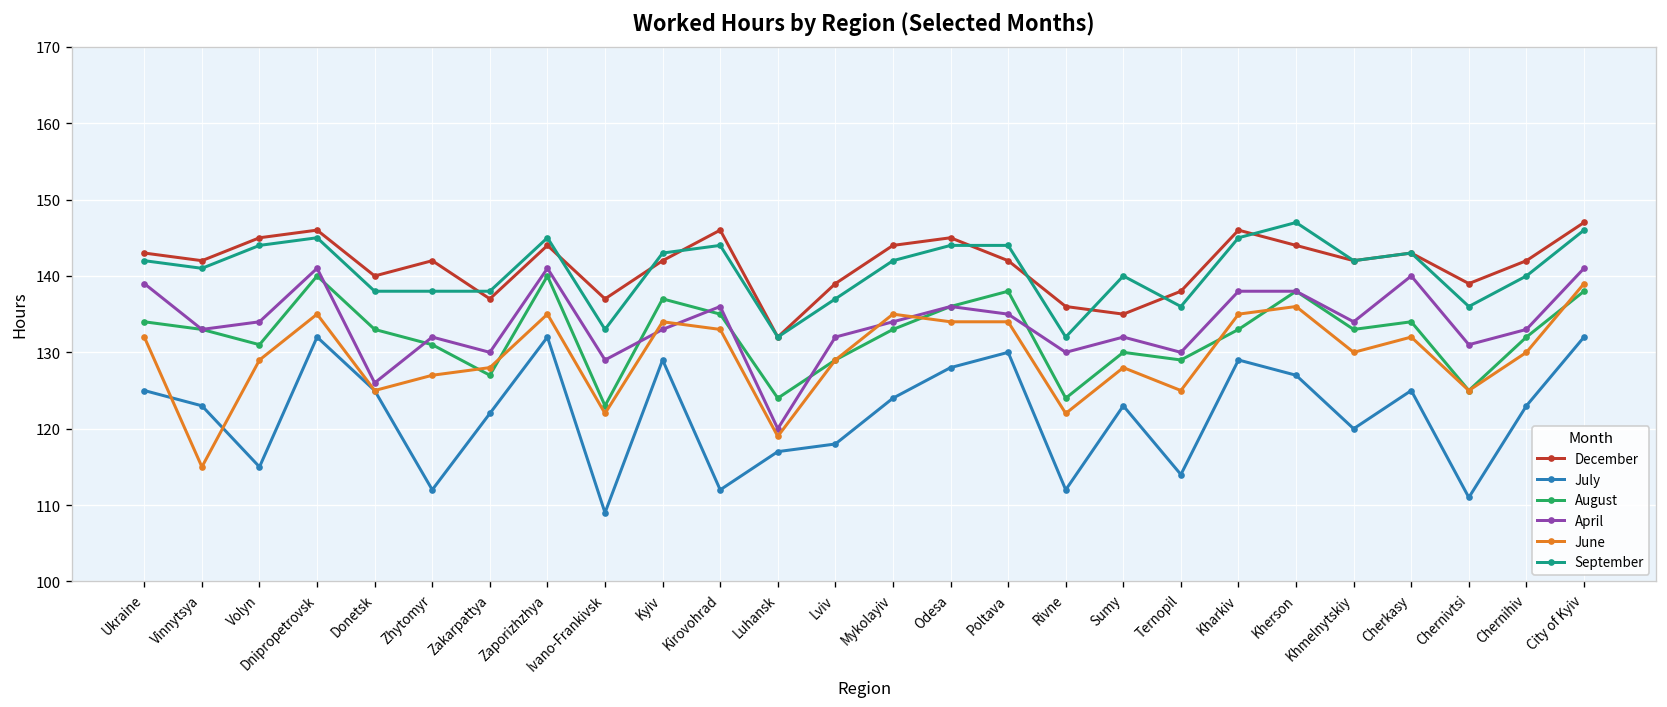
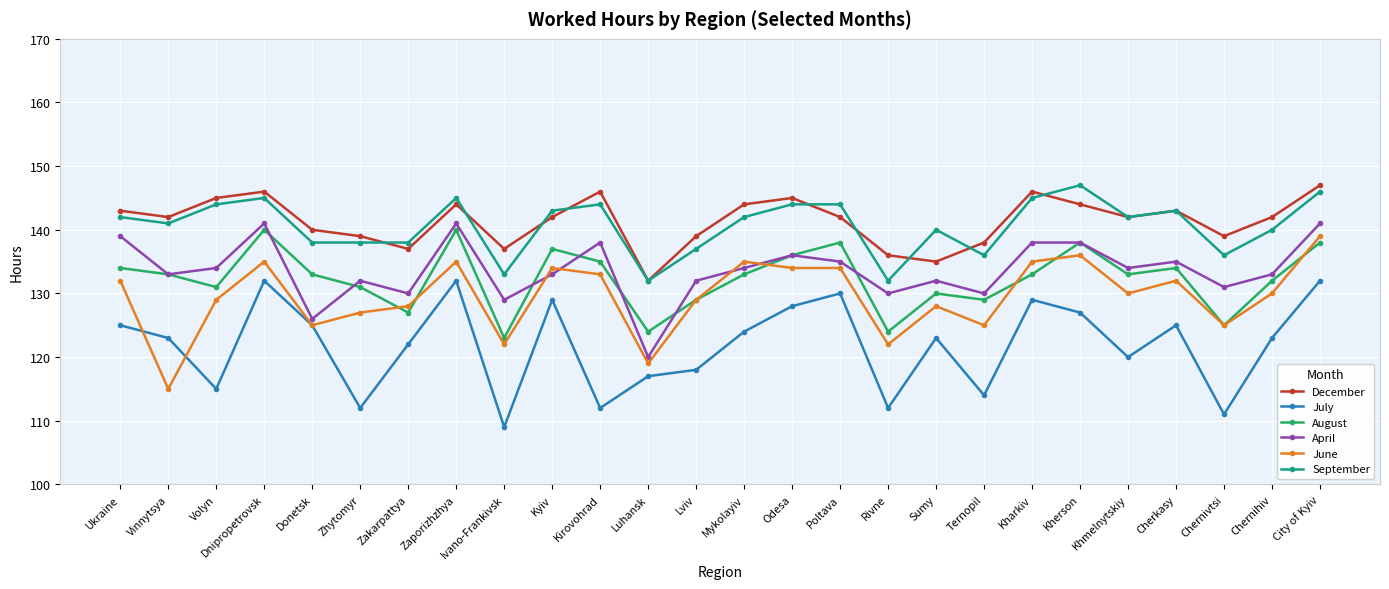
  {
    "December": {
      "Ukraine": 143,
      "Vinnytsya": 142,
      "Volyn": 145,
      "Dnipropetrovsk": 146,
      "Donetsk": 140,
-     "Zhytomyr": 142,
+     "Zhytomyr": 139,
      "Zakarpattya": 137,
      "Zaporizhzhya": 144,
      "Ivano-Frankivsk": 137,
      "Kyiv": 142,
      "Kirovohrad": 146,
      "Lviv": 139,
      "Mykolayiv": 144,
      "Odesa": 145,
      "Poltava": 142,
      "Rivne": 136,
      "Sumy": 135,
      "Ternopil": 138,
      "Kharkiv": 146,
      "Kherson": 144,
      "Chernivtsi": 139,
      "Chernihiv": 142,
      "City of Kyiv": 147
    },
    "July": {
      "Ukraine": 125,
      "Vinnytsya": 123,
      "Volyn": 115,
      "Dnipropetrovsk": 132,
      "Zhytomyr": 112,
      "Zakarpattya": 122,
      "Zaporizhzhya": 132,
      "Ivano-Frankivsk": 109,
      "Kyiv": 129,
      "Kirovohrad": 112,
      "Luhansk": 117,
      "Lviv": 118,
      "Mykolayiv": 124,
      "Odesa": 128,
      "Poltava": 130,
      "Rivne": 112,
      "Sumy": 123,
      "Ternopil": 114,
      "Kharkiv": 129,
      "Kherson": 127,
      "Khmelnytskiy": 120,
      "Cherkasy": 125,
      "Chernivtsi": 111,
      "Chernihiv": 123,
      "City of Kyiv": 132
    },
    "April": {
      "Ukraine": 139,
      "Volyn": 134,
      "Dnipropetrovsk": 141,
      "Donetsk": 126,
      "Zhytomyr": 132,
      "Zakarpattya": 130,
      "Zaporizhzhya": 141,
      "Ivano-Frankivsk": 129,
      "Kyiv": 133,
-     "Kirovohrad": 136,
+     "Kirovohrad": 138,
      "Luhansk": 120,
      "Lviv": 132,
      "Mykolayiv": 134,
      "Poltava": 135,
      "Rivne": 130,
      "Sumy": 132,
      "Ternopil": 130,
      "Kharkiv": 138,
      "Khmelnytskiy": 134,
-     "Cherkasy": 140,
+     "Cherkasy": 135,
      "Chernivtsi": 131,
      "Chernihiv": 133,
      "City of Kyiv": 141
    },
    "June": {
      "Ukraine": 132,
      "Vinnytsya": 115,
      "Volyn": 129,
      "Dnipropetrovsk": 135,
      "Zhytomyr": 127,
      "Zakarpattya": 128,
      "Zaporizhzhya": 135,
      "Ivano-Frankivsk": 122,
      "Kyiv": 134,
      "Kirovohrad": 133,
      "Luhansk": 119,
      "Mykolayiv": 135,
      "Odesa": 134,
      "Poltava": 134,
      "Rivne": 122,
      "Sumy": 128,
      "Ternopil": 125,
      "Kharkiv": 135,
      "Kherson": 136,
      "Khmelnytskiy": 130,
      "Cherkasy": 132,
      "Chernihiv": 130,
      "City of Kyiv": 139
    }
  }
